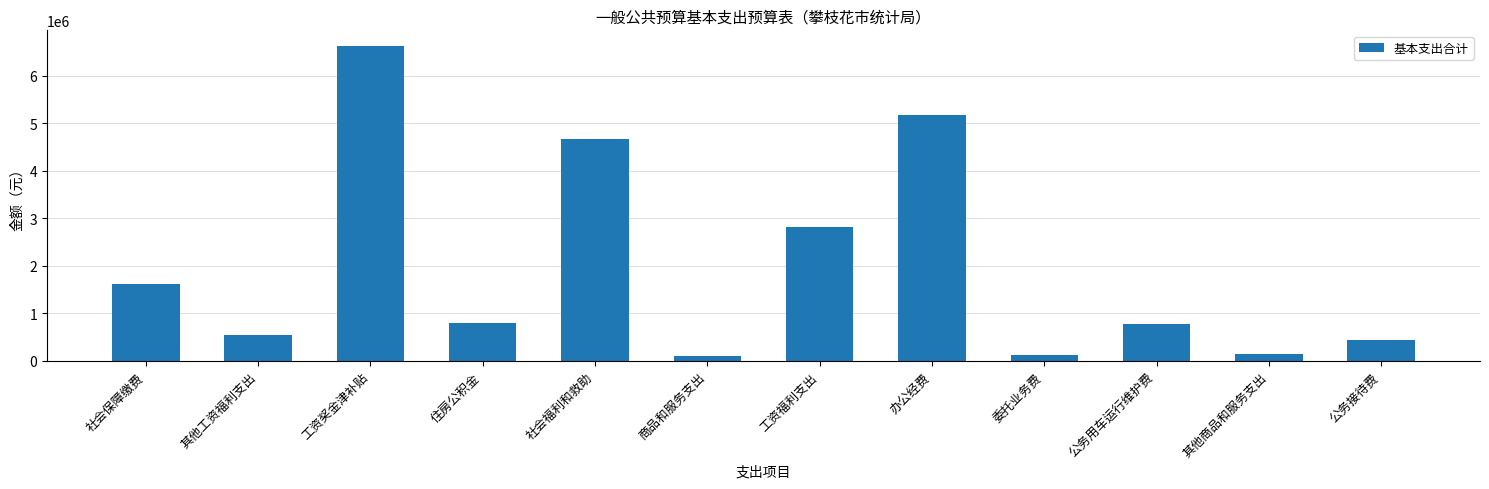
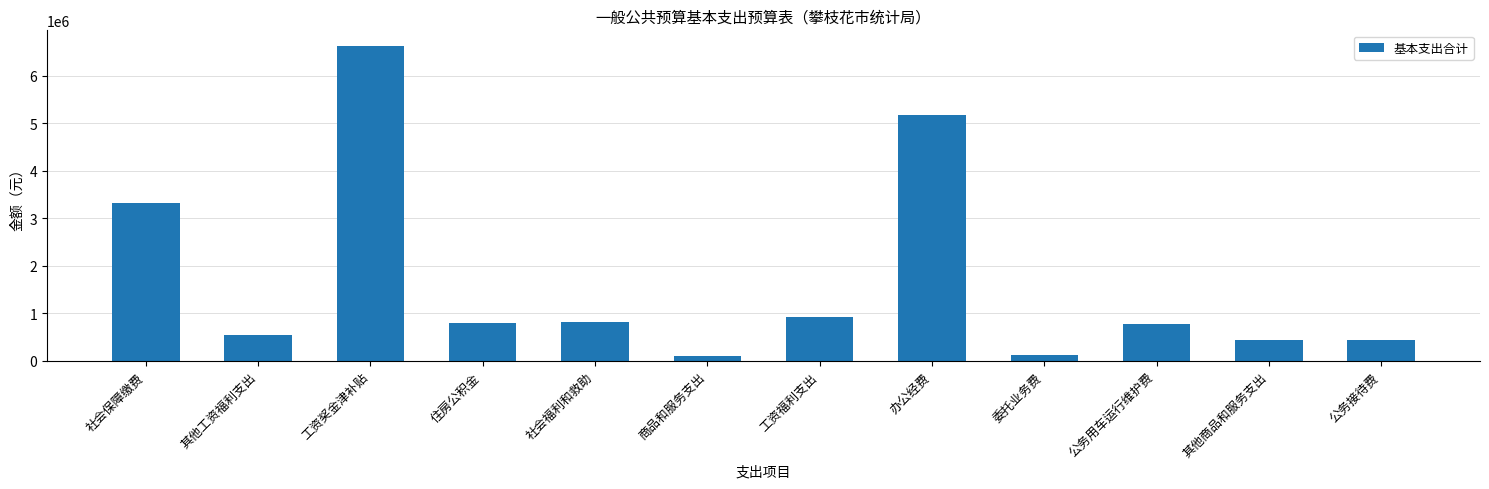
  {
-   "社会保障缴费": 1600000,
+   "社会保障缴费": 3300000,
    "其他工资福利支出": 500000,
    "工资奖金津补贴": 6600000,
    "住房公积金": 800000,
-   "社会福利和救助": 4700000,
+   "社会福利和救助": 800000,
    "商品和服务支出": 100000,
-   "工资福利支出": 2800000,
+   "工资福利支出": 900000,
    "办公经费": 5200000,
    "委托业务费": 100000,
    "公务用车运行维护费": 800000,
-   "其他商品和服务支出": 100000,
+   "其他商品和服务支出": 400000,
    "公务接待费": 500000
  }
